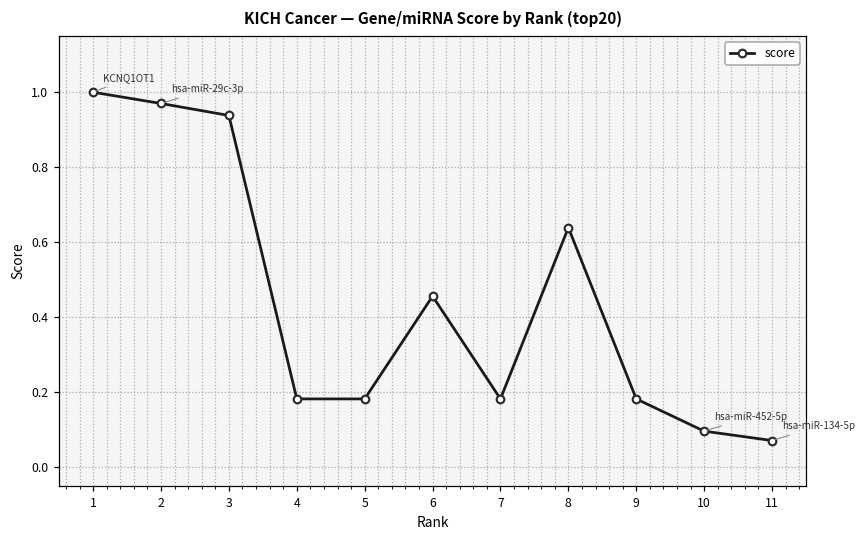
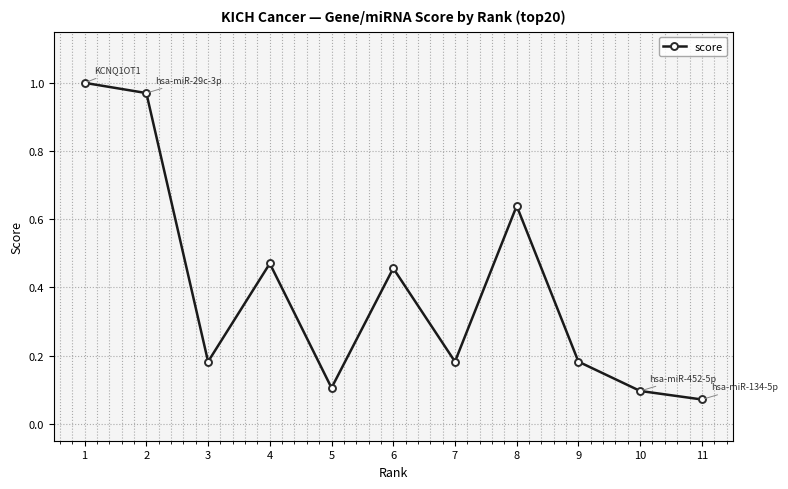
  {
    "1": 1.00,
    "2": 0.97,
-   "3": 0.94,
-   "4": 0.18,
-   "5": 0.18,
+   "3": 0.18,
+   "4": 0.47,
+   "5": 0.11,
    "6": 0.46,
    "7": 0.18,
    "8": 0.64,
    "9": 0.18
  }
